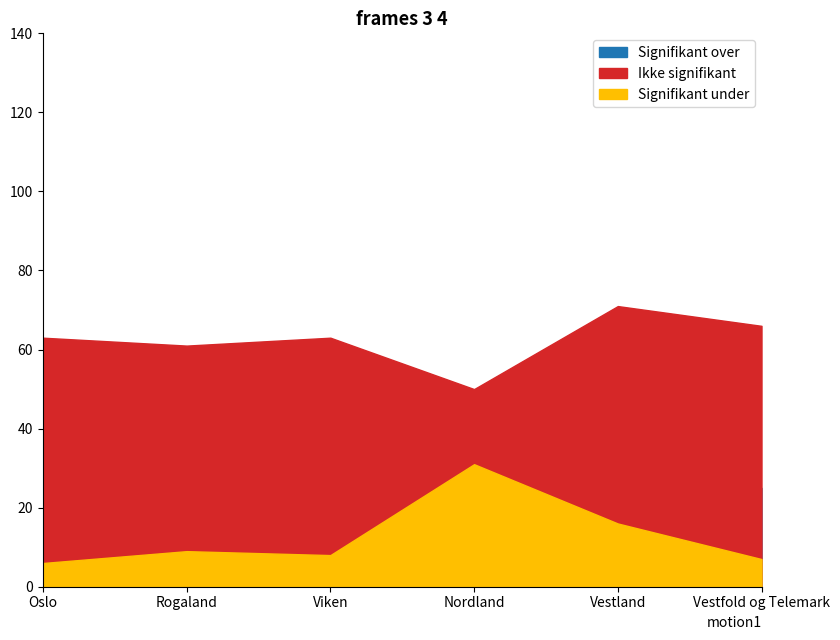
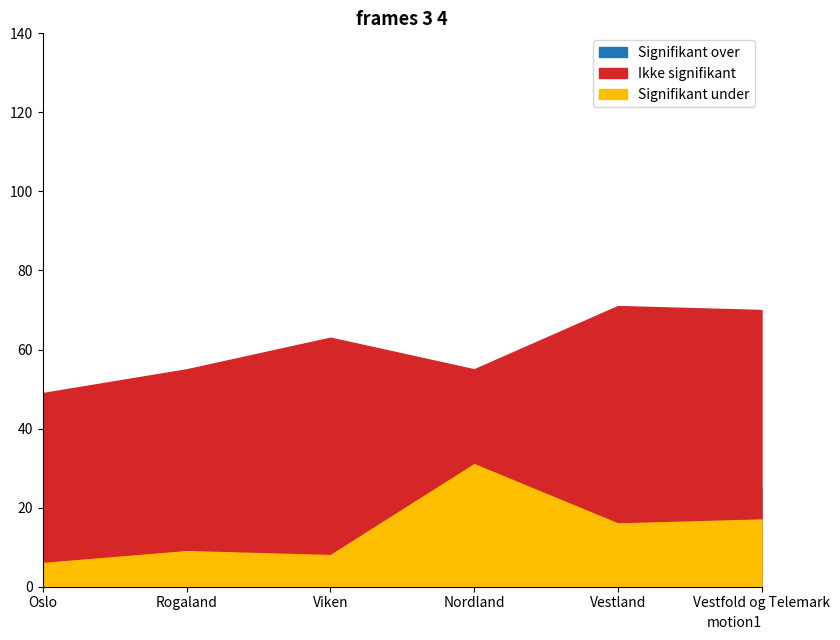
  {
    "Signifikant over": {
      "Oslo": 45,
      "Rogaland": 32,
      "Viken": 21,
      "Nordland": 14,
      "Vestland": 9,
      "Vestfold og Telemark": 25
    },
    "Ikke signifikant": {
-     "Oslo": 63,
-     "Rogaland": 61,
+     "Oslo": 49,
+     "Rogaland": 55,
      "Viken": 63,
-     "Nordland": 50,
+     "Nordland": 55,
      "Vestland": 71,
-     "Vestfold og Telemark": 66
+     "Vestfold og Telemark": 70
    },
    "Signifikant under": {
      "Oslo": 6,
      "Rogaland": 9,
      "Viken": 8,
      "Nordland": 31,
      "Vestland": 16,
-     "Vestfold og Telemark": 7
+     "Vestfold og Telemark": 17
    }
  }
